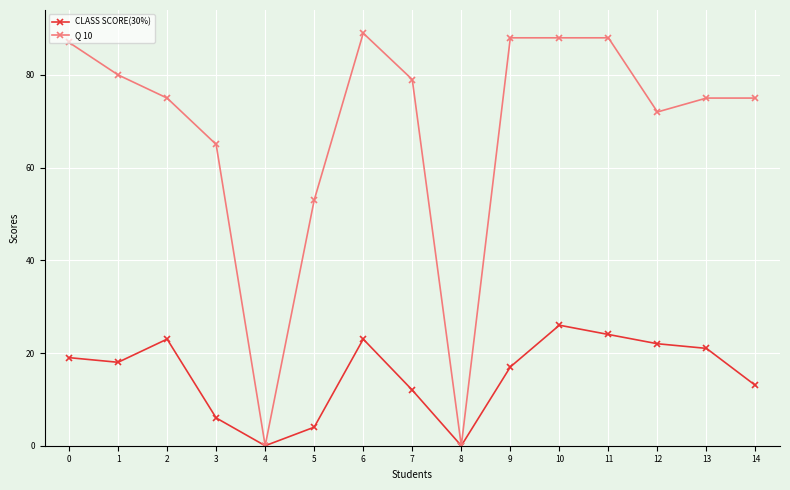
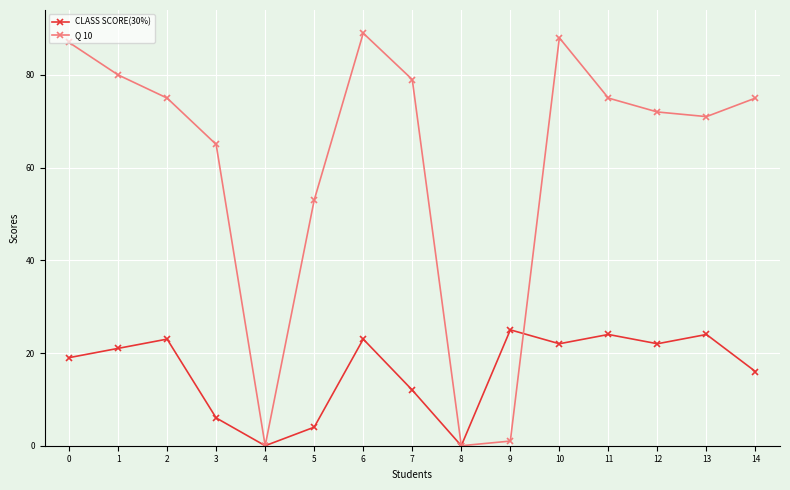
  {
    "CLASS SCORE(30%)": {
      "0": 19,
-     "1": 18,
+     "1": 21,
      "2": 23,
      "3": 6,
      "5": 4,
      "6": 23,
      "7": 12,
-     "9": 17,
-     "10": 26,
+     "9": 25,
+     "10": 22,
      "11": 24,
      "12": 22,
-     "13": 21,
-     "14": 13
+     "13": 24,
+     "14": 16
    },
    "Q 10": {
      "1": 80,
      "2": 75,
      "3": 65,
      "5": 53,
      "6": 89,
      "7": 79,
-     "9": 88,
+     "9": 1,
      "10": 88,
-     "11": 88,
+     "11": 75,
      "12": 72,
-     "13": 75,
+     "13": 71,
      "14": 75
    }
  }
